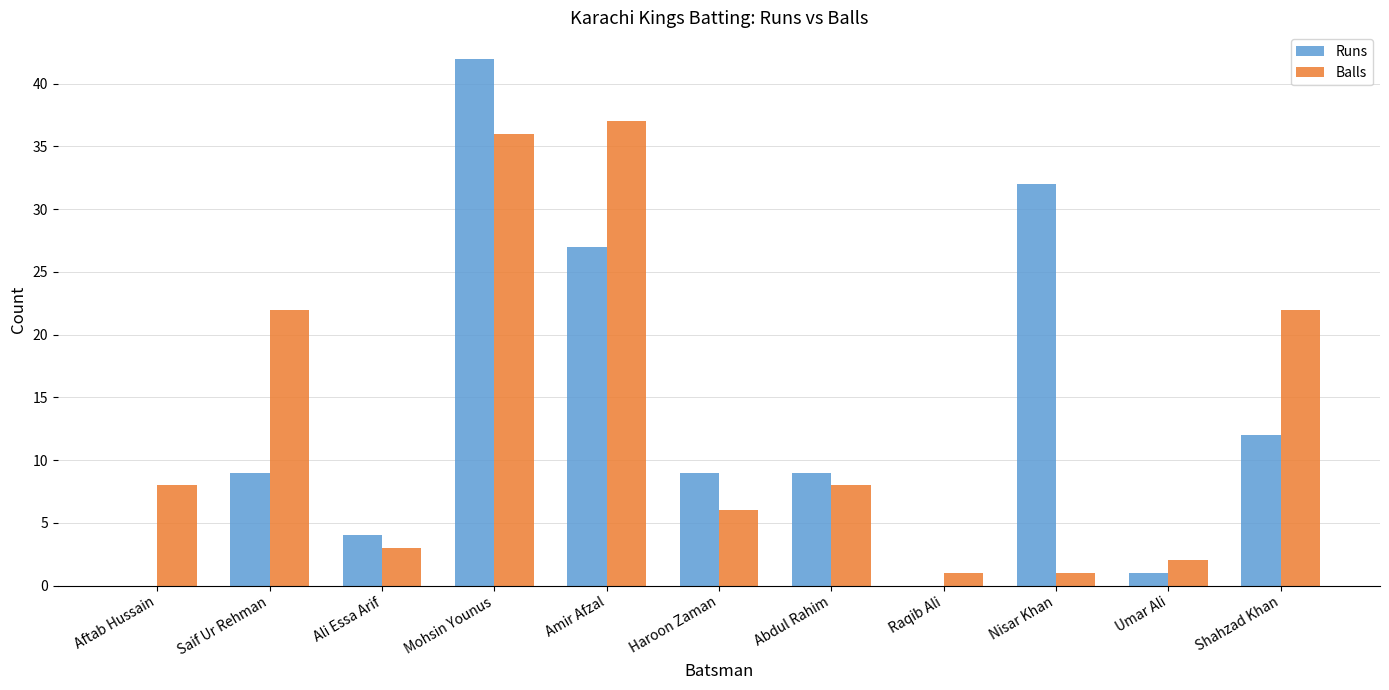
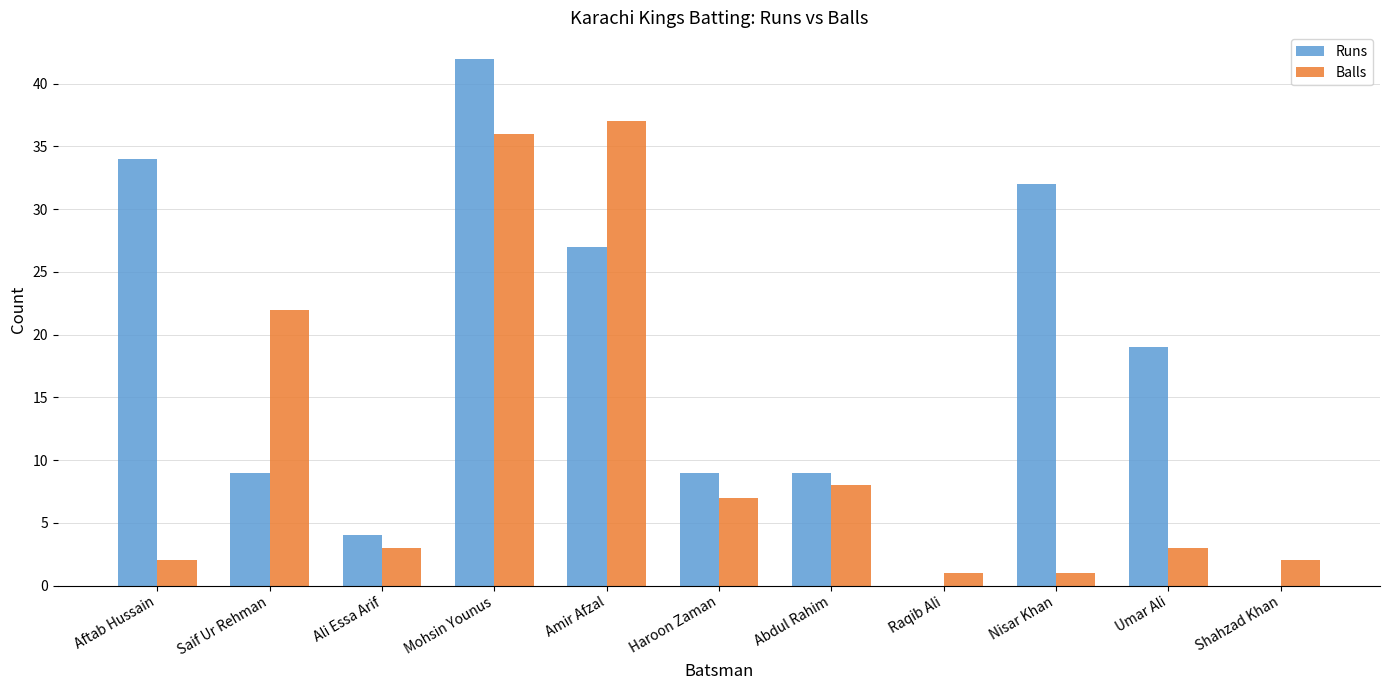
  {
    "Runs": {
-     "Aftab Hussain": 0,
+     "Aftab Hussain": 34,
      "Saif Ur Rehman": 9,
      "Ali Essa Arif": 4,
      "Mohsin Younus": 42,
      "Amir Afzal": 27,
      "Haroon Zaman": 9,
      "Abdul Rahim": 9,
      "Raqib Ali": 0,
      "Nisar Khan": 32,
-     "Umar Ali": 1,
-     "Shahzad Khan": 12
+     "Umar Ali": 19,
+     "Shahzad Khan": 0
    },
    "Balls": {
-     "Aftab Hussain": 8,
+     "Aftab Hussain": 2,
      "Saif Ur Rehman": 22,
      "Ali Essa Arif": 3,
      "Mohsin Younus": 36,
      "Amir Afzal": 37,
-     "Haroon Zaman": 6,
+     "Haroon Zaman": 7,
      "Abdul Rahim": 8,
      "Raqib Ali": 1,
      "Nisar Khan": 1,
-     "Umar Ali": 2,
-     "Shahzad Khan": 22
+     "Umar Ali": 3,
+     "Shahzad Khan": 2
    }
  }
